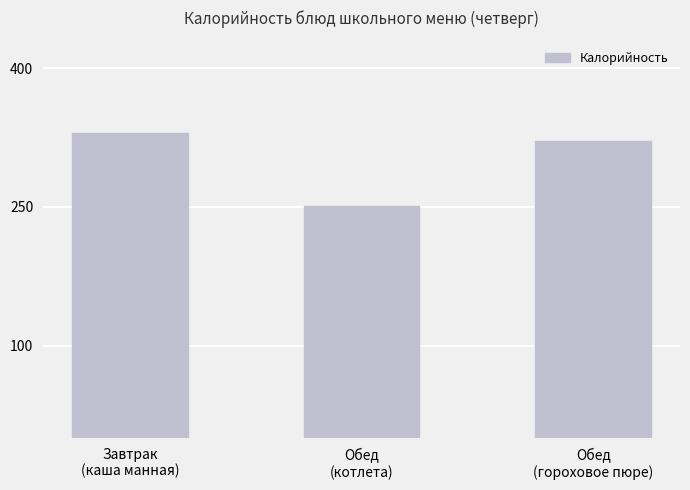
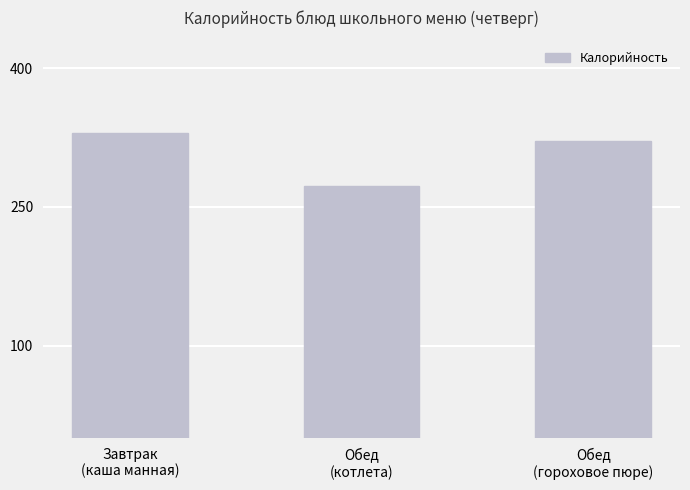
  {
    "Завтрак (каша манная)": 330,
-   "Обед (котлета)": 250,
+   "Обед (котлета)": 270,
    "Обед (гороховое пюре)": 320
  }
